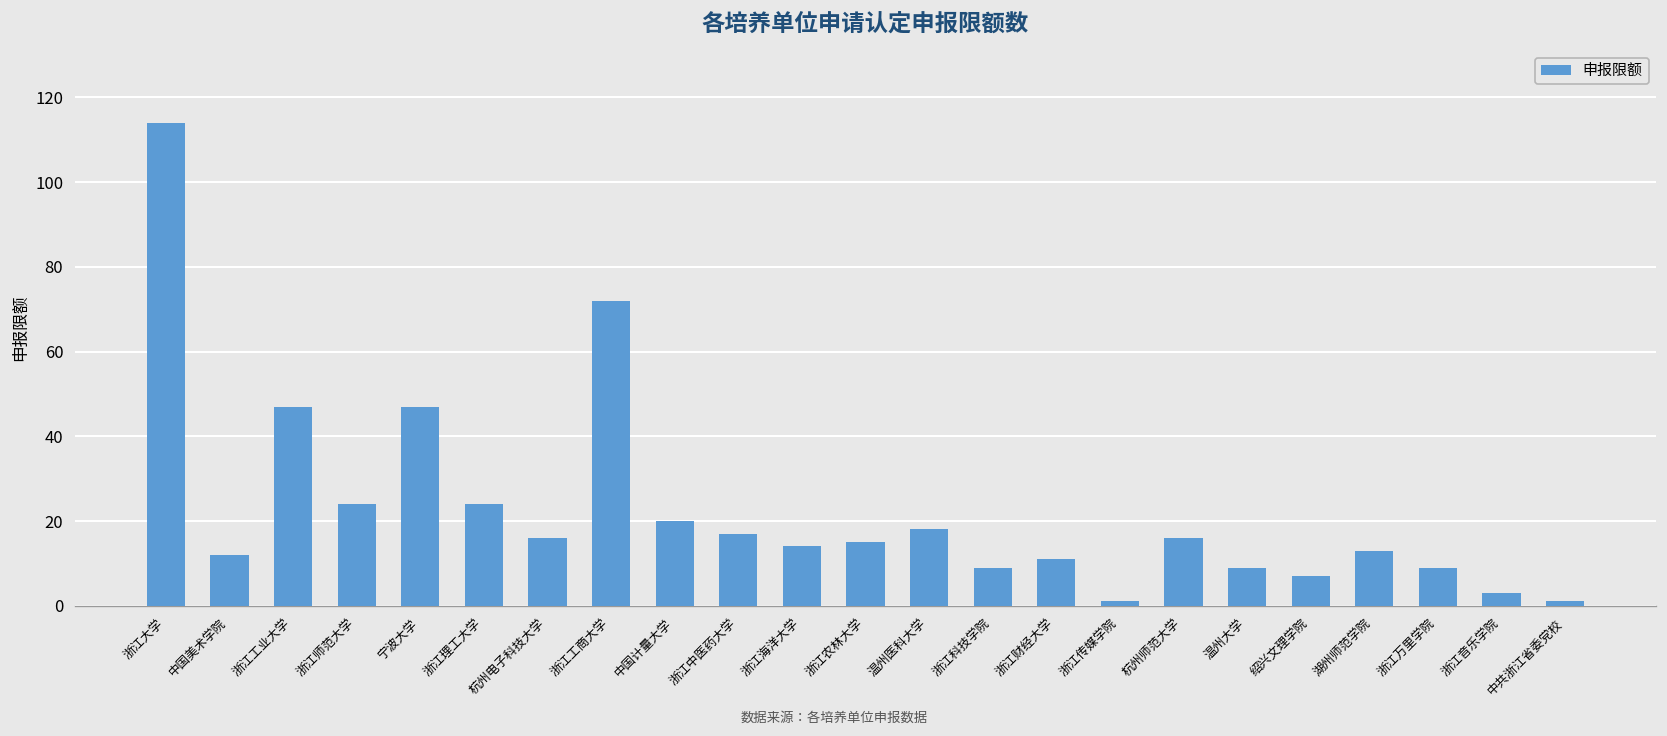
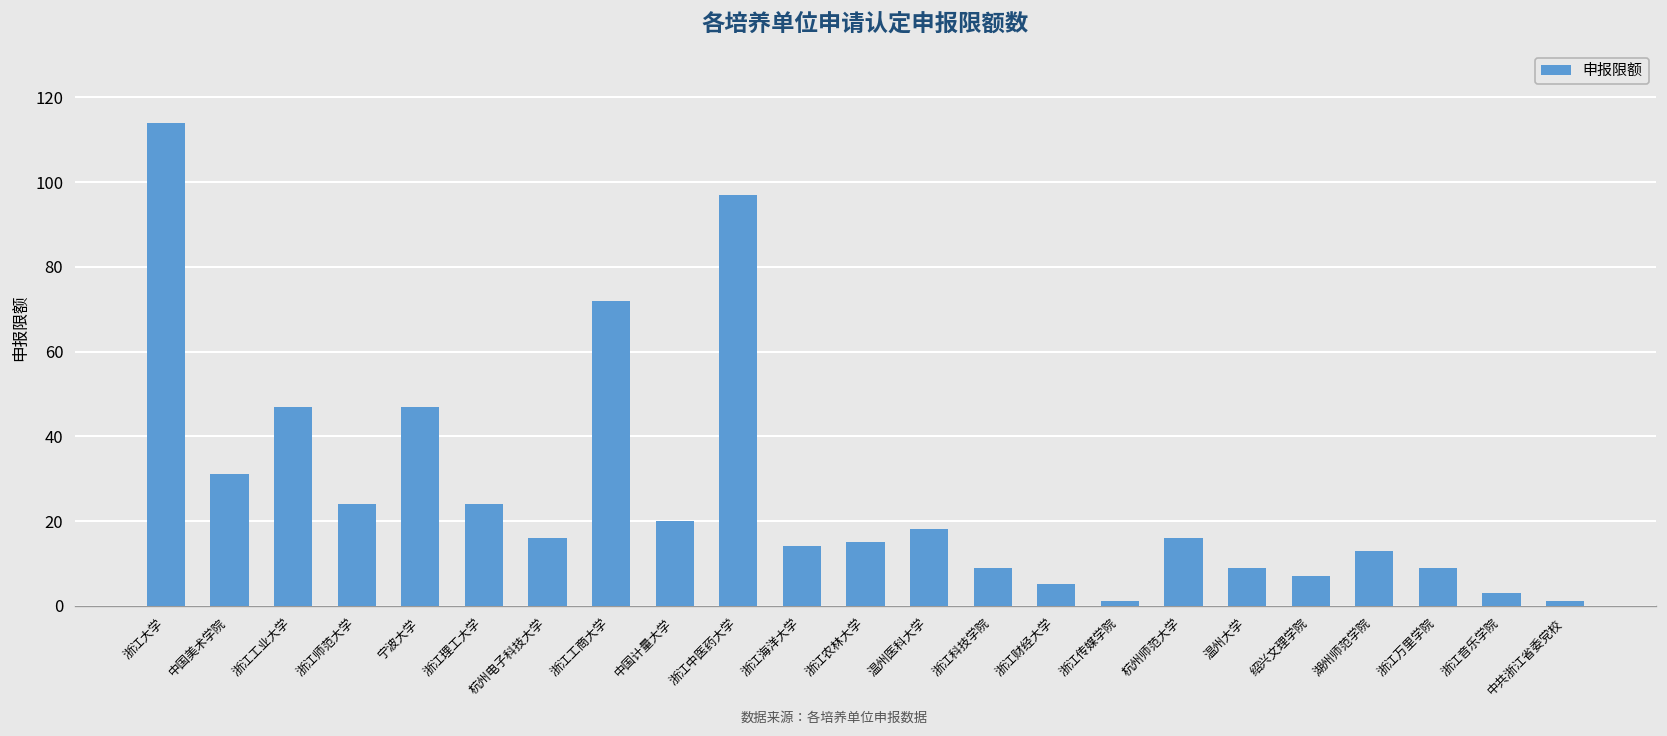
  {
    "浙江大学": 114,
-   "中国美术学院": 12,
+   "中国美术学院": 31,
    "浙江工业大学": 47,
    "浙江师范大学": 24,
    "宁波大学": 47,
    "浙江理工大学": 24,
    "杭州电子科技大学": 16,
    "浙江工商大学": 72,
    "中国计量大学": 20,
-   "浙江中医药大学": 17,
+   "浙江中医药大学": 97,
    "浙江海洋大学": 14,
    "浙江农林大学": 15,
    "温州医科大学": 18,
    "浙江科技学院": 9,
-   "浙江财经大学": 11,
+   "浙江财经大学": 5,
    "浙江传媒学院": 1,
    "杭州师范大学": 16,
    "温州大学": 9,
    "绍兴文理学院": 7,
    "湖州师范学院": 13,
    "浙江万里学院": 9,
    "浙江音乐学院": 3,
    "中共浙江省委党校": 1
  }
